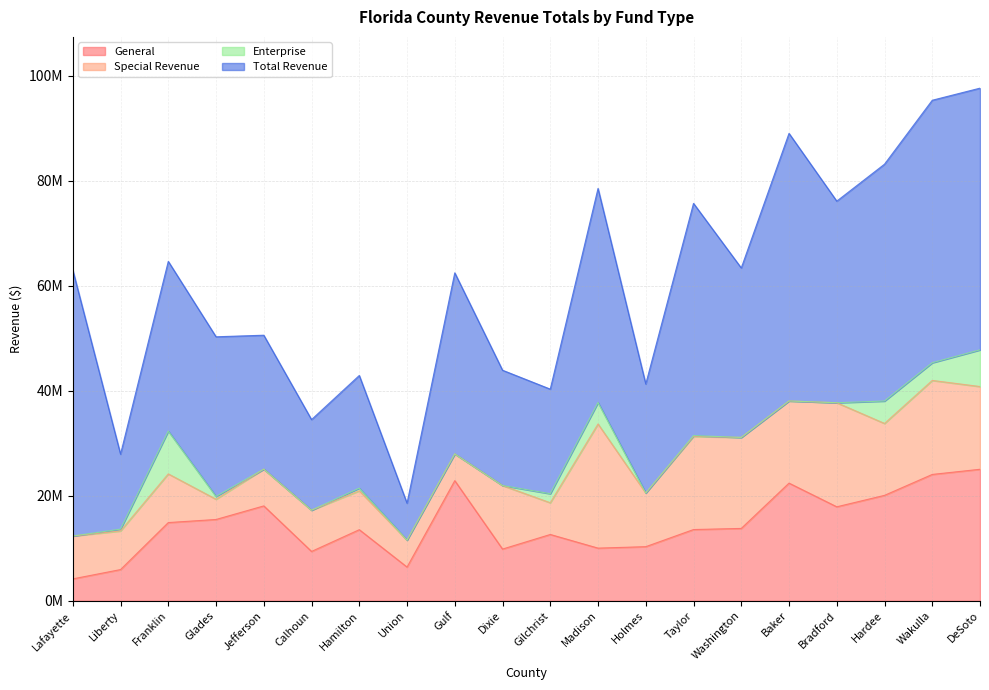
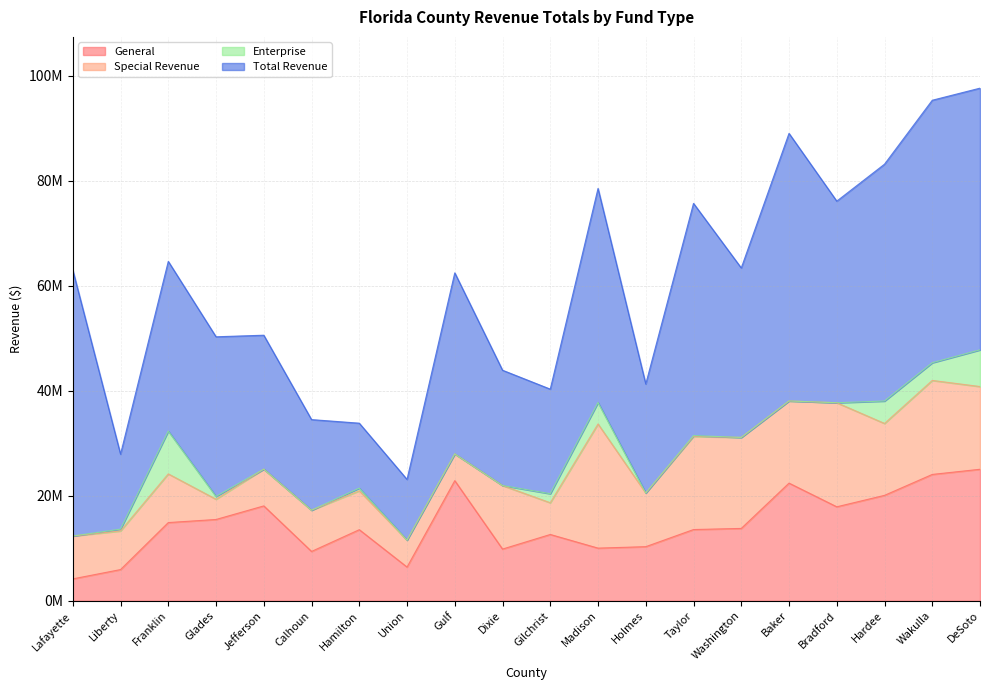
  {
    "Enterprise": {
      "Franklin": 8000000,
      "Glades": 1000000,
      "Hamilton": 1000000,
      "Gilchrist": 2000000,
      "Madison": 4000000,
      "Hardee": 4000000,
      "Wakulla": 3000000,
      "DeSoto": 7000000
    },
    "Total Revenue": {
      "Lafayette": 51000000,
      "Liberty": 14000000,
      "Franklin": 32000000,
      "Glades": 30000000,
      "Jefferson": 26000000,
      "Calhoun": 17000000,
-     "Hamilton": 21000000,
-     "Union": 7000000,
+     "Hamilton": 12000000,
+     "Union": 12000000,
      "Gulf": 34000000,
      "Dixie": 22000000,
      "Gilchrist": 20000000,
      "Madison": 41000000,
      "Holmes": 21000000,
      "Taylor": 44000000,
      "Washington": 32000000,
      "Baker": 51000000,
      "Bradford": 38000000,
      "Hardee": 45000000,
      "Wakulla": 50000000,
      "DeSoto": 50000000
    }
  }
